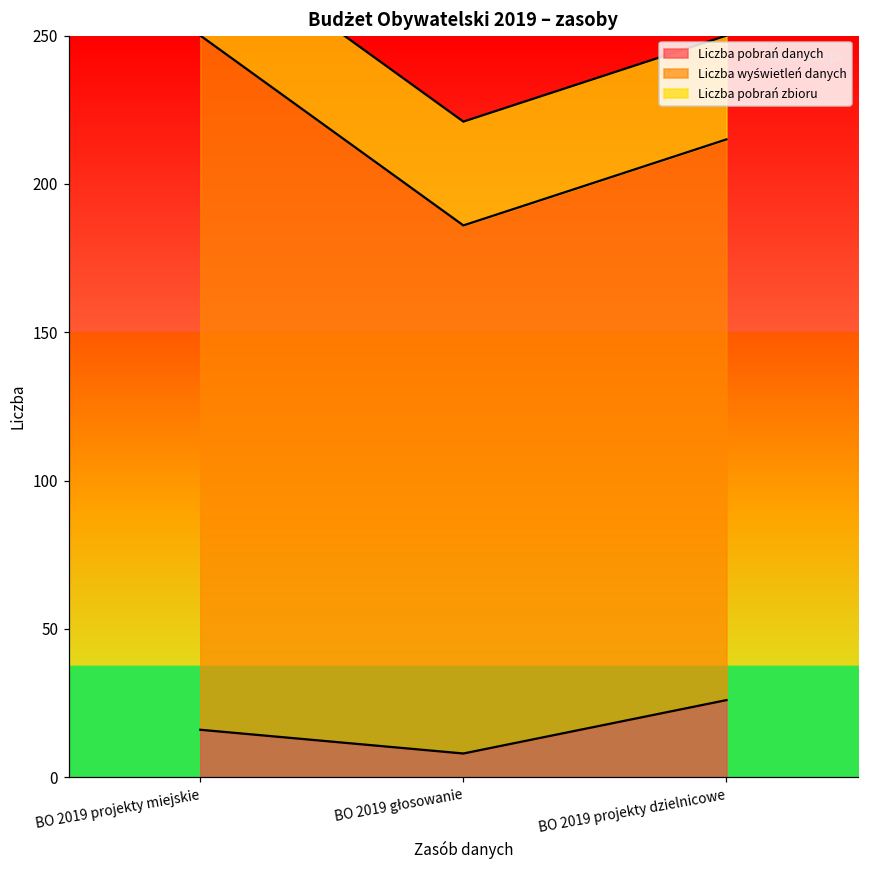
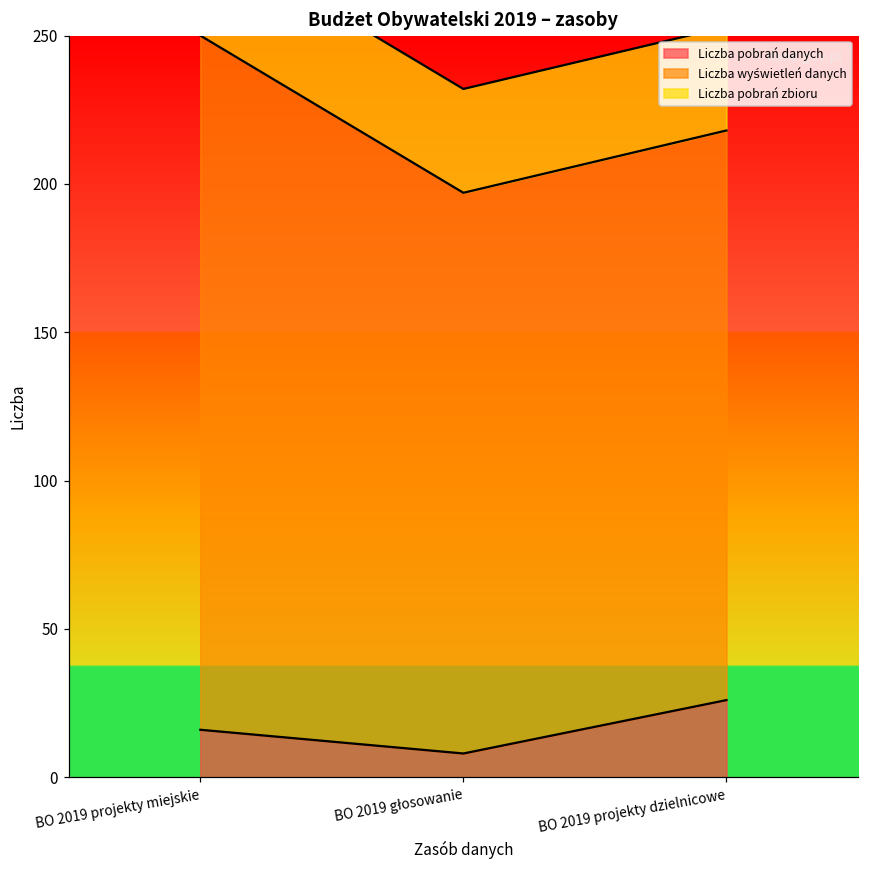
  {
    "Liczba pobrań danych": {
      "BO 2019 projekty miejskie": 16,
      "BO 2019 głosowanie": 8,
      "BO 2019 projekty dzielnicowe": 26
    },
    "Liczba wyświetleń danych": {
      "BO 2019 projekty miejskie": 234,
-     "BO 2019 głosowanie": 178,
-     "BO 2019 projekty dzielnicowe": 189
+     "BO 2019 głosowanie": 189,
+     "BO 2019 projekty dzielnicowe": 192
    },
    "Liczba pobrań zbioru": {
      "BO 2019 głosowanie": 35
    }
  }
